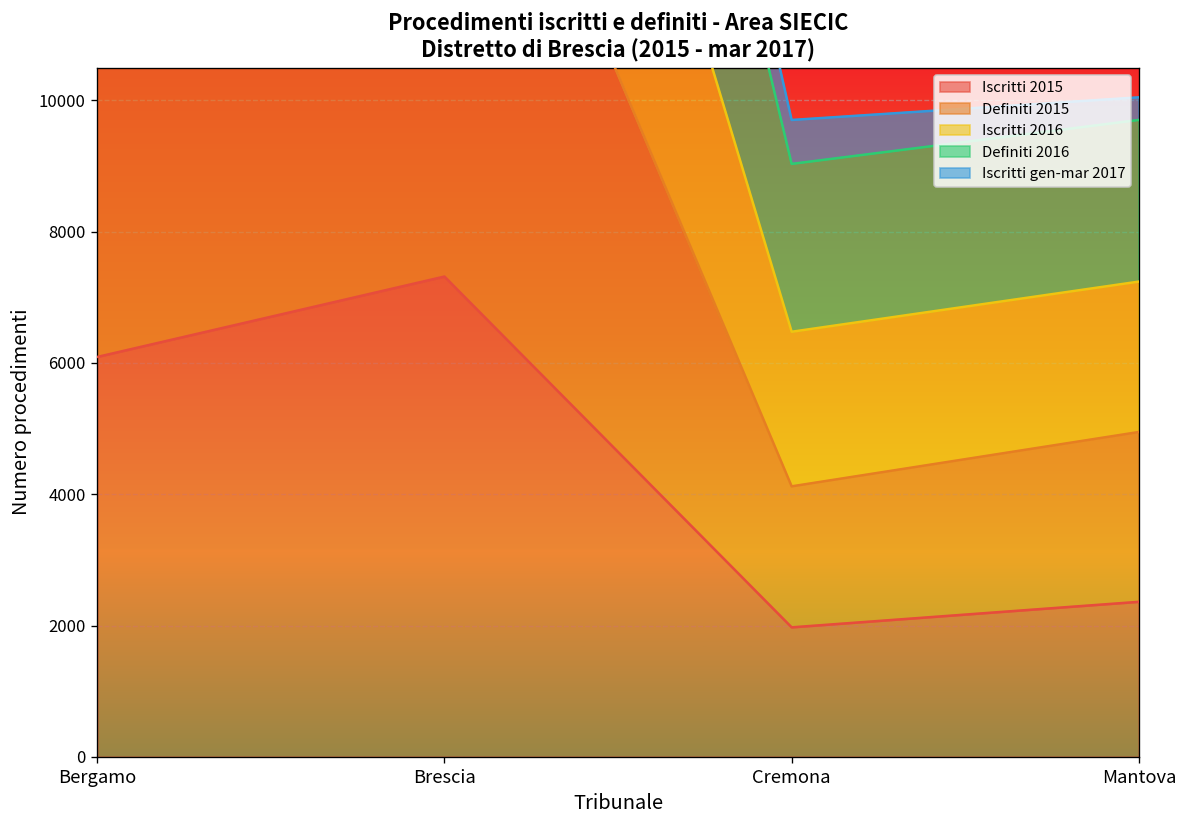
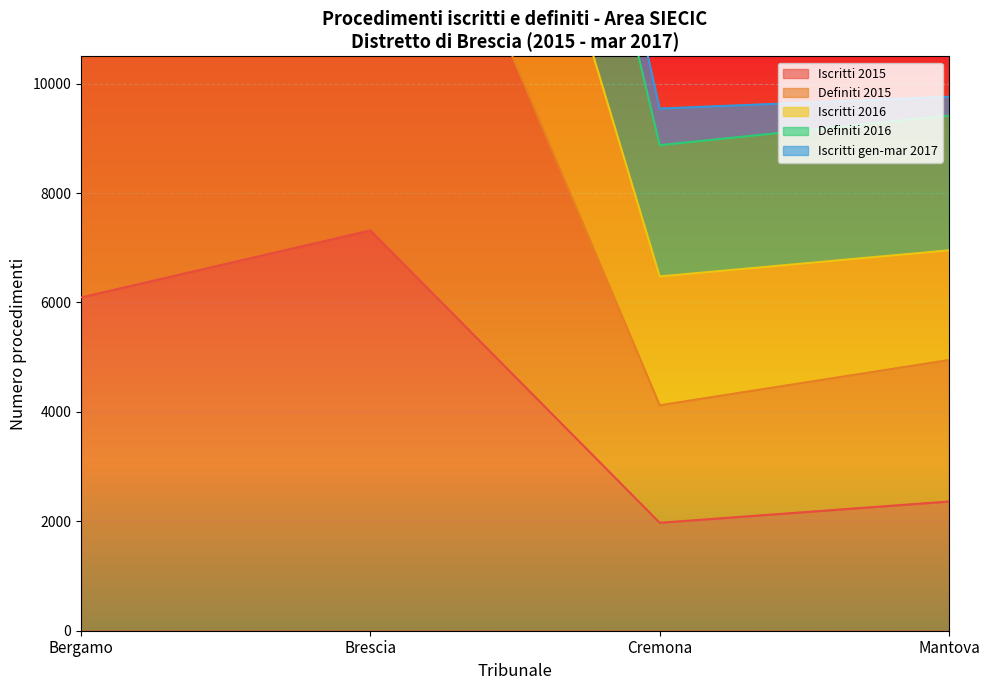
  {
    "Iscritti 2016": {
      "Cremona": 2400,
-     "Mantova": 2300
+     "Mantova": 2000
    },
    "Definiti 2016": {
-     "Cremona": 2600,
+     "Cremona": 2400,
      "Mantova": 2500
    },
    "Iscritti gen-mar 2017": {
      "Cremona": 700,
      "Mantova": 300
    }
  }
